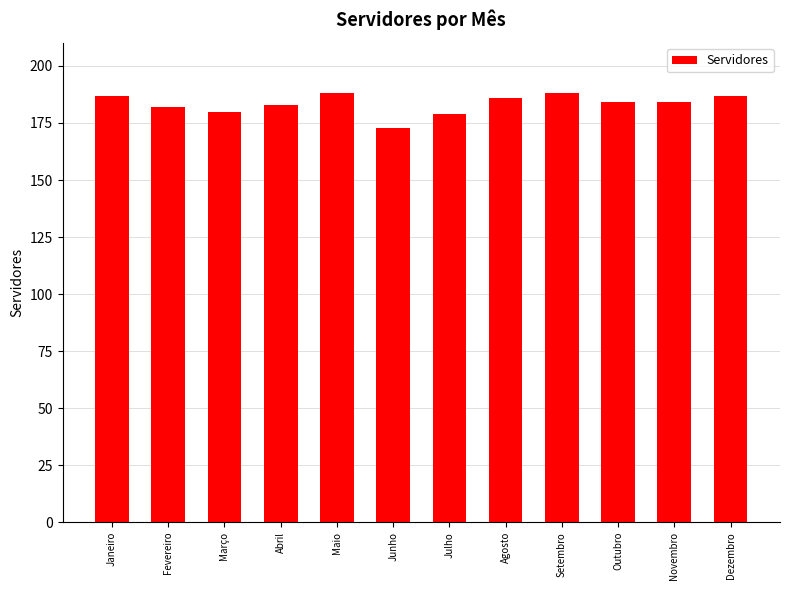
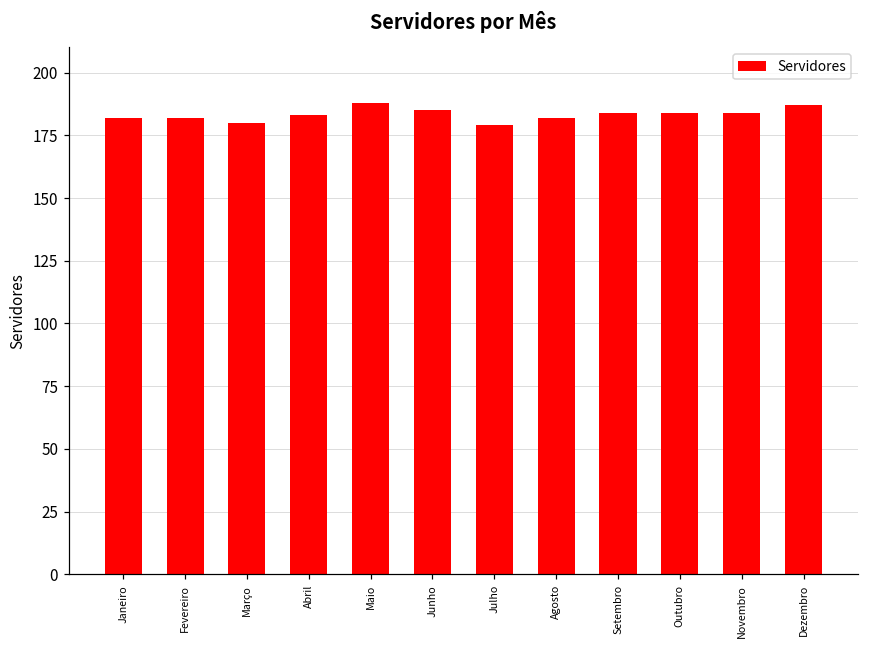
  {
-   "Janeiro": 187,
+   "Janeiro": 182,
    "Fevereiro": 182,
    "Março": 180,
    "Abril": 183,
    "Maio": 188,
-   "Junho": 173,
+   "Junho": 185,
    "Julho": 179,
-   "Agosto": 186,
-   "Setembro": 188,
+   "Agosto": 182,
+   "Setembro": 184,
    "Outubro": 184,
    "Novembro": 184,
    "Dezembro": 187
  }
